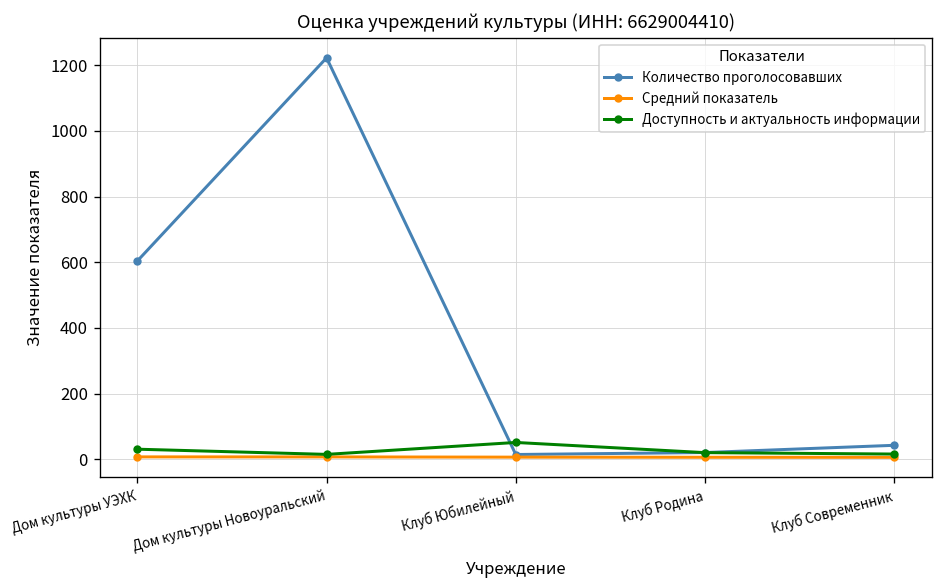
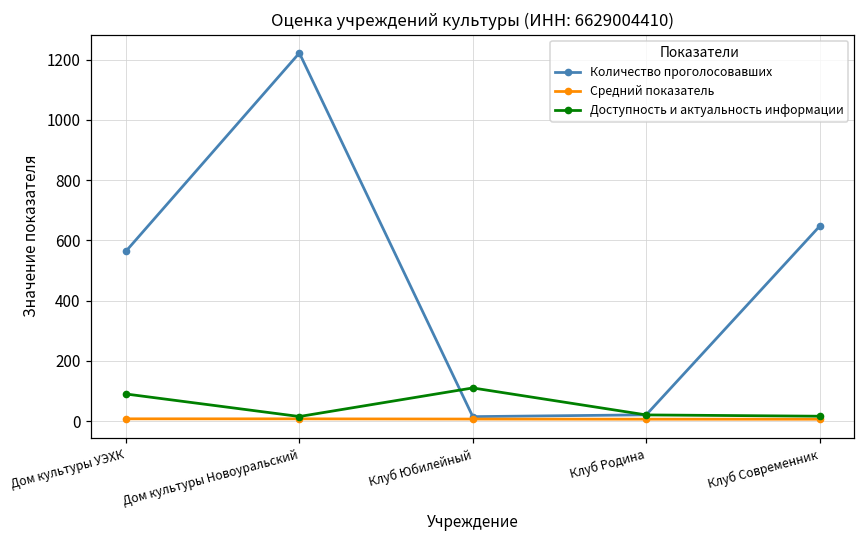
  {
    "Количество проголосовавших": {
-     "Дом культуры УЭХК": 600,
+     "Дом культуры УЭХК": 560,
      "Дом культуры Новоуральский": 1220,
-     "Клуб Современник": 40
+     "Клуб Современник": 650
    },
    "Средний показатель": {
      "Дом культуры УЭХК": 10,
      "Клуб Родина": 10,
      "Клуб Современник": 10
    },
    "Доступность и актуальность информации": {
-     "Дом культуры УЭХК": 30,
-     "Клуб Юбилейный": 50,
+     "Дом культуры УЭХК": 90,
+     "Клуб Юбилейный": 110,
      "Клуб Современник": 20
    }
  }
